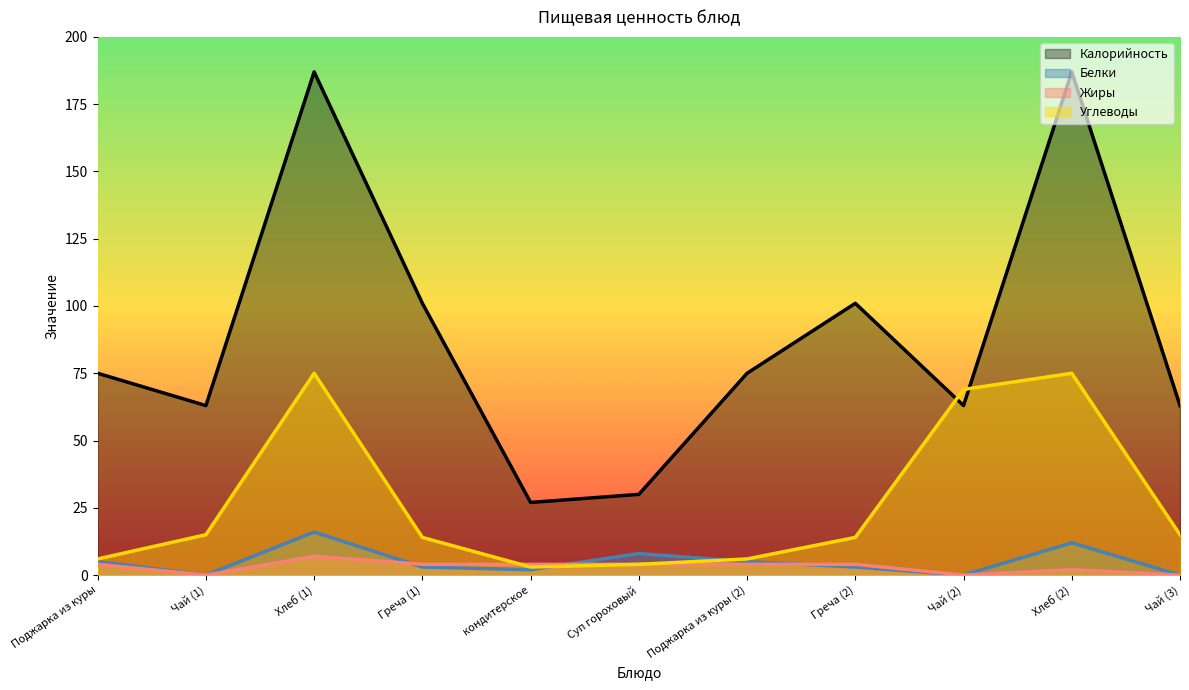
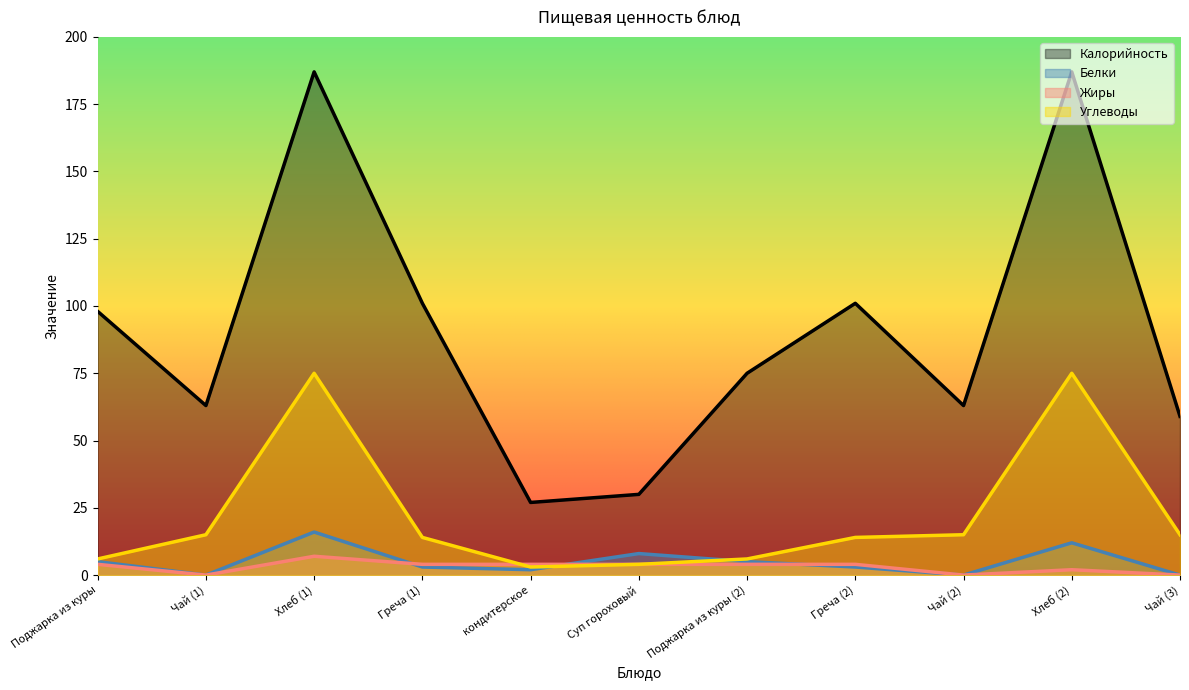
  {
    "Калорийность": {
-     "Поджарка из куры": 75,
+     "Поджарка из куры": 98,
      "Чай (1)": 63,
      "Хлеб (1)": 187,
      "Греча (1)": 101,
      "кондитерское": 27,
      "Суп гороховый": 30,
      "Поджарка из куры (2)": 75,
      "Греча (2)": 101,
      "Чай (2)": 63,
-     "Чай (3)": 63
+     "Чай (3)": 59
    },
    "Белки": {
      "Поджарка из куры": 5,
      "Хлеб (1)": 16,
      "Греча (1)": 3,
      "кондитерское": 2,
      "Суп гороховый": 8,
      "Поджарка из куры (2)": 5,
      "Греча (2)": 3,
      "Хлеб (2)": 12
    },
    "Жиры": {
      "Поджарка из куры": 4,
      "Хлеб (1)": 7,
      "Греча (1)": 4,
      "кондитерское": 4,
      "Поджарка из куры (2)": 4,
      "Греча (2)": 4,
      "Хлеб (2)": 2
    },
    "Углеводы": {
      "Поджарка из куры": 6,
      "Чай (1)": 15,
      "Хлеб (1)": 75,
      "Греча (1)": 14,
      "кондитерское": 3,
      "Поджарка из куры (2)": 6,
      "Греча (2)": 14,
-     "Чай (2)": 69,
+     "Чай (2)": 15,
      "Хлеб (2)": 75,
      "Чай (3)": 15
    }
  }
